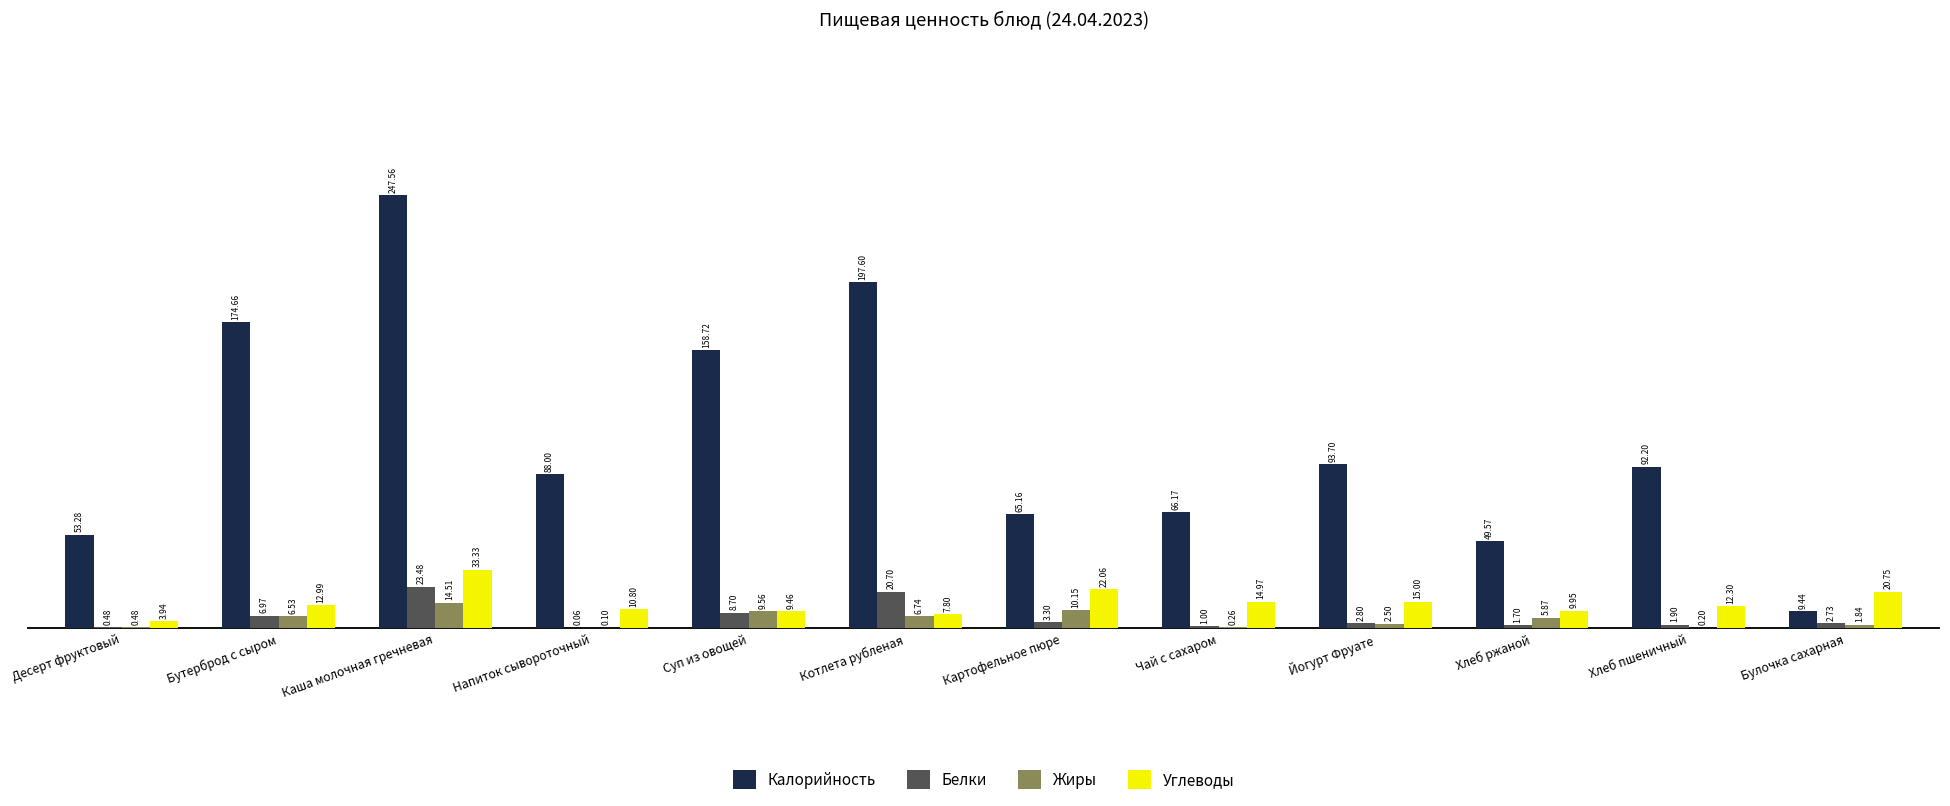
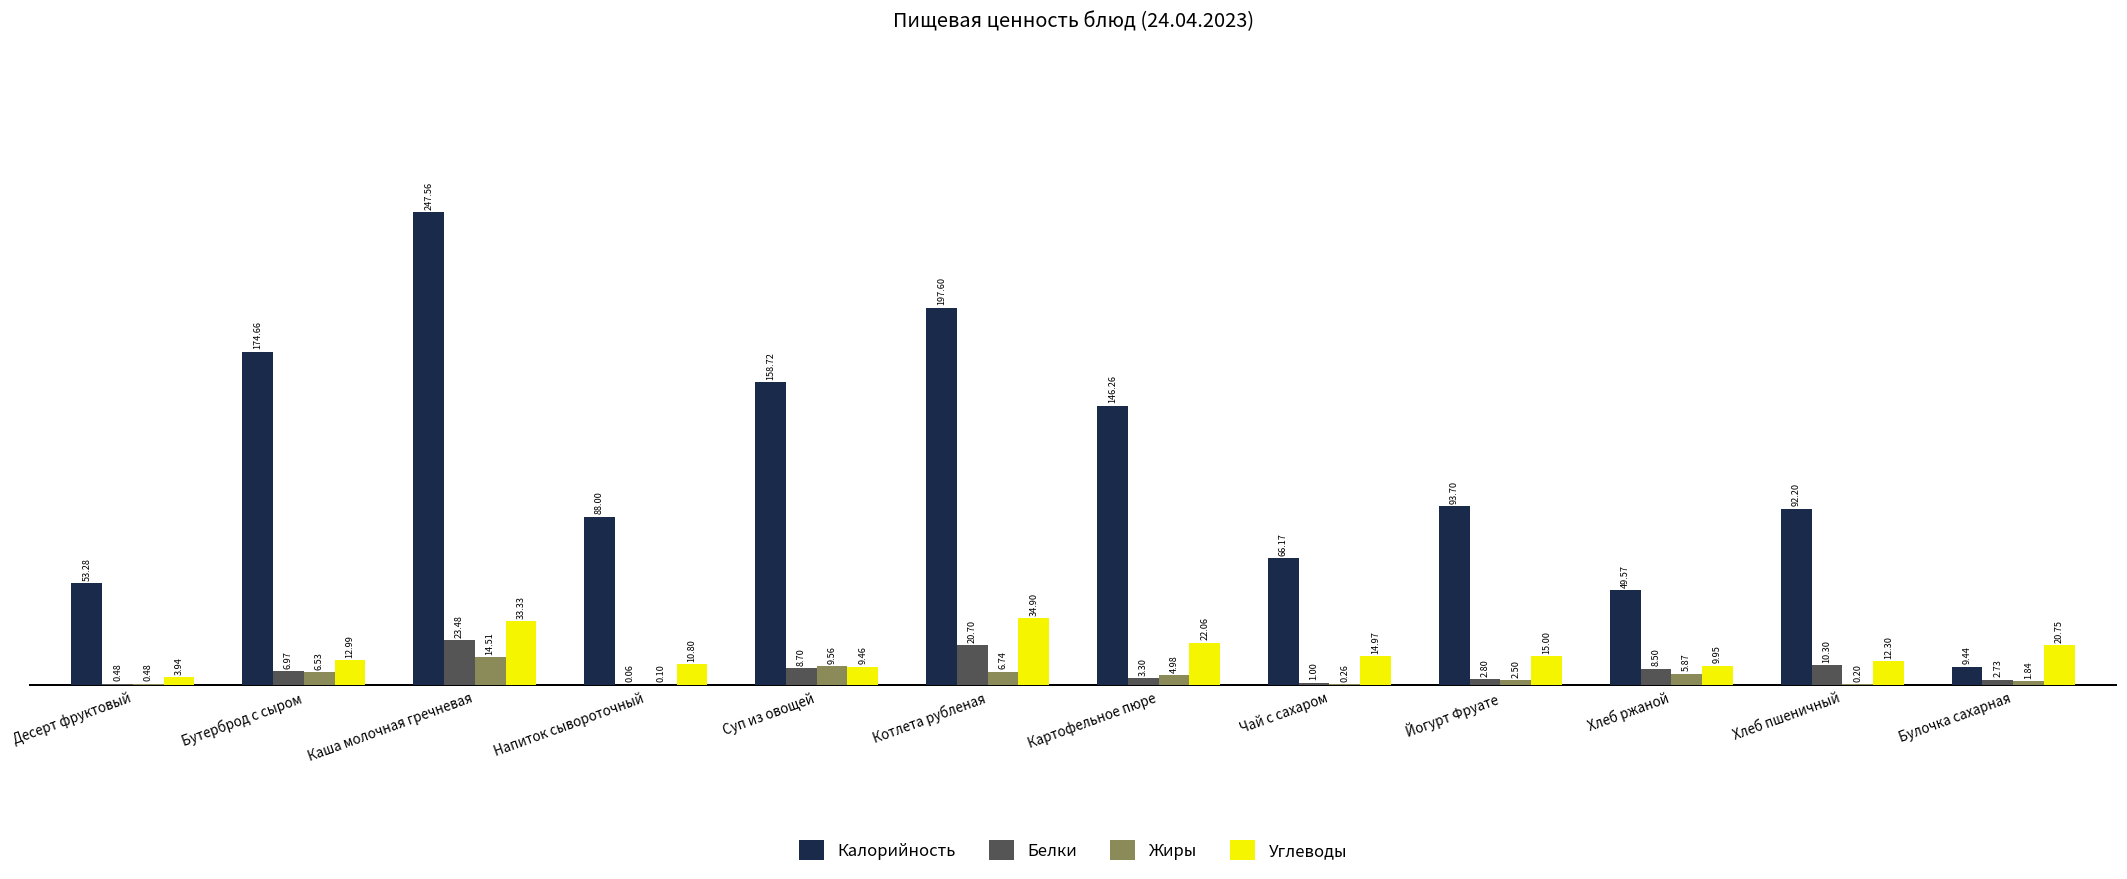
  {
    "Калорийность": {
      "Десерт фруктовый": 53.28,
      "Бутерброд с сыром": 174.66,
      "Каша молочная гречневая": 247.56,
      "Напиток сывороточный": 88.00,
      "Суп из овощей": 158.72,
      "Котлета рубленая": 197.60,
-     "Картофельное пюре": 65.16,
+     "Картофельное пюре": 146.26,
      "Чай с сахаром": 66.17,
      "Йогурт Фруате": 93.70,
      "Хлеб ржаной": 49.57,
      "Хлеб пшеничный": 92.20,
      "Булочка сахарная": 9.44
    },
    "Белки": {
      "Десерт фруктовый": 0.48,
      "Бутерброд с сыром": 6.97,
      "Каша молочная гречневая": 23.48,
      "Напиток сывороточный": 0.06,
      "Суп из овощей": 8.70,
      "Котлета рубленая": 20.70,
      "Картофельное пюре": 3.30,
      "Чай с сахаром": 1.00,
      "Йогурт Фруате": 2.80,
-     "Хлеб ржаной": 1.70,
-     "Хлеб пшеничный": 1.90,
+     "Хлеб ржаной": 8.50,
+     "Хлеб пшеничный": 10.30,
      "Булочка сахарная": 2.73
    },
    "Жиры": {
      "Десерт фруктовый": 0.48,
      "Бутерброд с сыром": 6.53,
      "Каша молочная гречневая": 14.51,
      "Напиток сывороточный": 0.10,
      "Суп из овощей": 9.56,
      "Котлета рубленая": 6.74,
-     "Картофельное пюре": 10.15,
+     "Картофельное пюре": 4.98,
      "Чай с сахаром": 0.26,
      "Йогурт Фруате": 2.50,
      "Хлеб ржаной": 5.87,
      "Хлеб пшеничный": 0.20,
      "Булочка сахарная": 1.84
    },
    "Углеводы": {
      "Десерт фруктовый": 3.94,
      "Бутерброд с сыром": 12.99,
      "Каша молочная гречневая": 33.33,
      "Напиток сывороточный": 10.80,
      "Суп из овощей": 9.46,
-     "Котлета рубленая": 7.80,
+     "Котлета рубленая": 34.90,
      "Картофельное пюре": 22.06,
      "Чай с сахаром": 14.97,
      "Йогурт Фруате": 15.00,
      "Хлеб ржаной": 9.95,
      "Хлеб пшеничный": 12.30,
      "Булочка сахарная": 20.75
    }
  }
